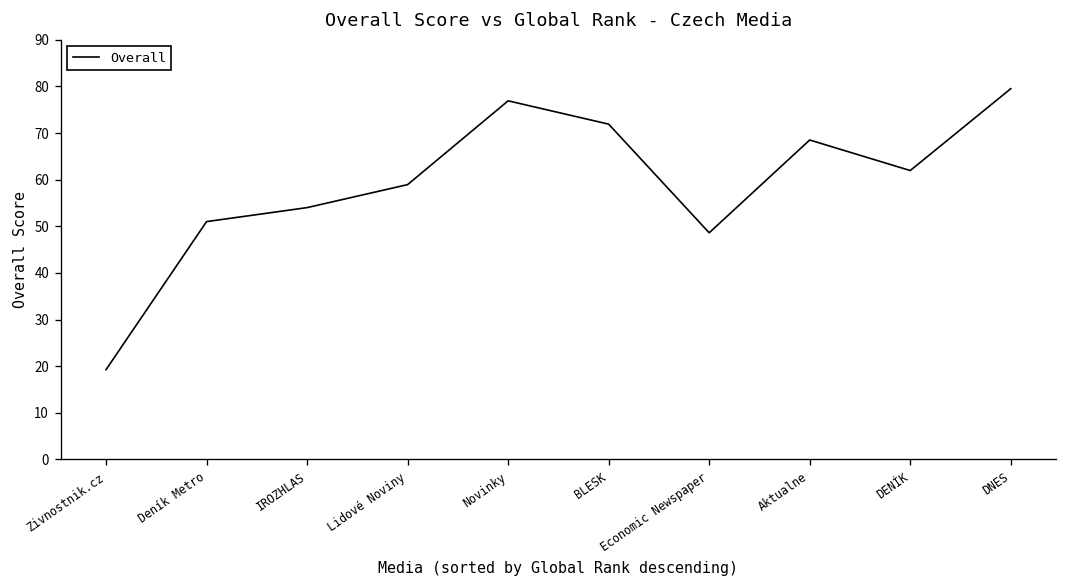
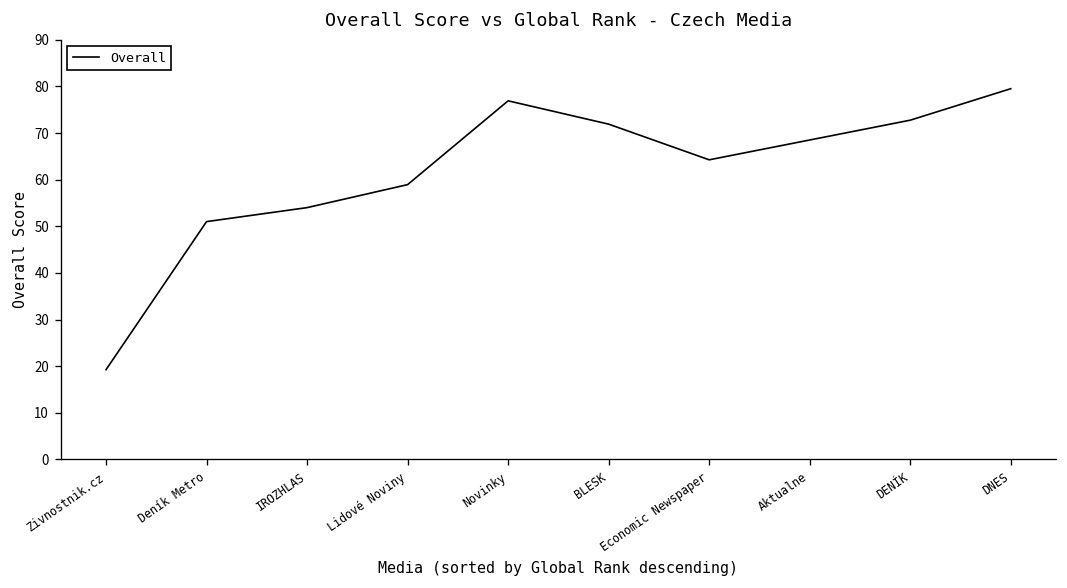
  {
    "Zivnostnik.cz": 19,
    "Deník Metro": 51,
    "IROZHLAS": 54,
    "Lidové Noviny": 59,
    "Novinky": 77,
    "BLESK": 72,
-   "Economic Newspaper": 49,
+   "Economic Newspaper": 64,
    "Aktualne": 69,
-   "DENÍK": 62,
+   "DENÍK": 73,
    "DNES": 80
  }
